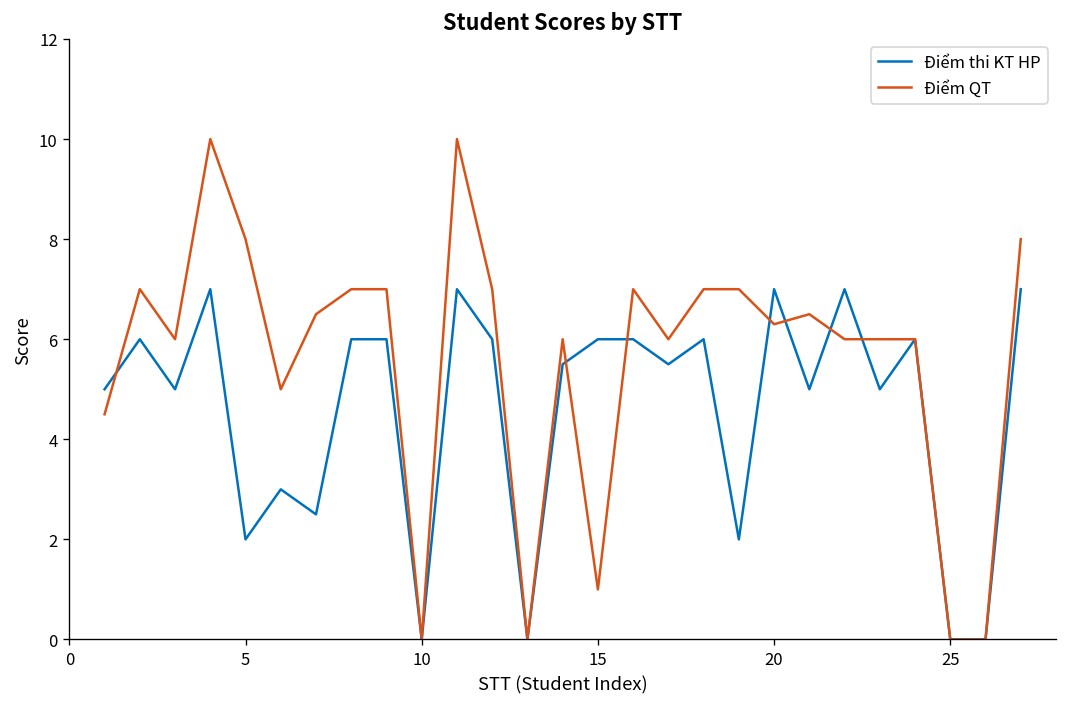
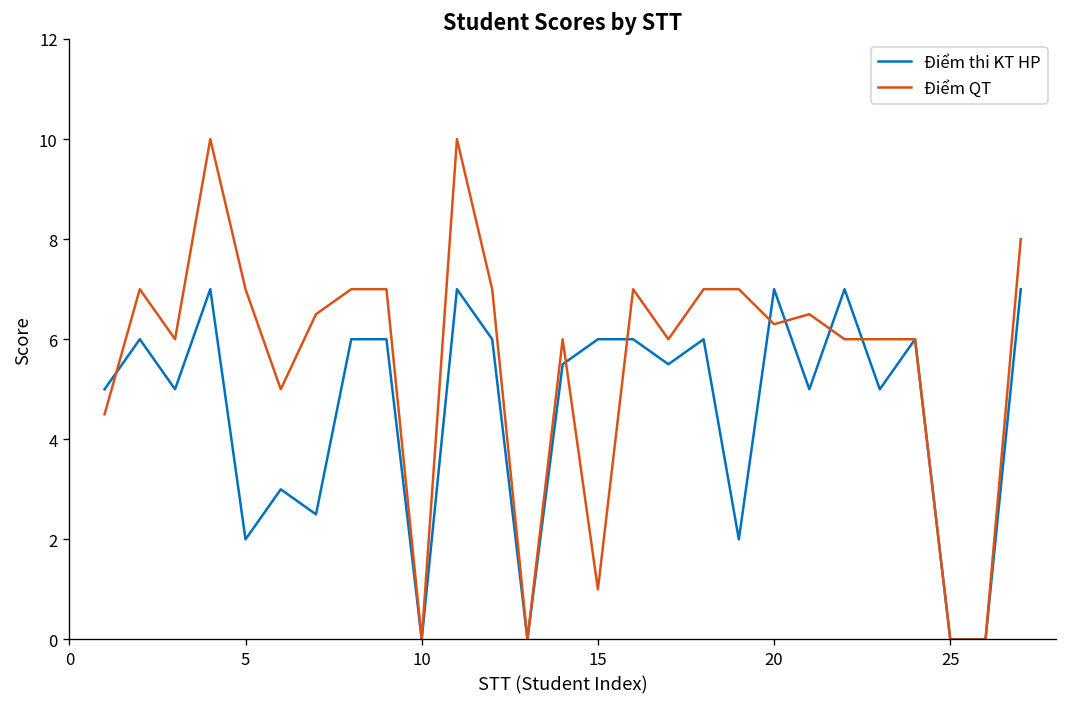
  {
    "Điểm thi KT HP": {
      "5": 2,
      "15": 6,
      "20": 7
    },
    "Điểm QT": {
-     "5": 8,
+     "5": 7,
      "15": 1,
      "20": 6.3
    }
  }
